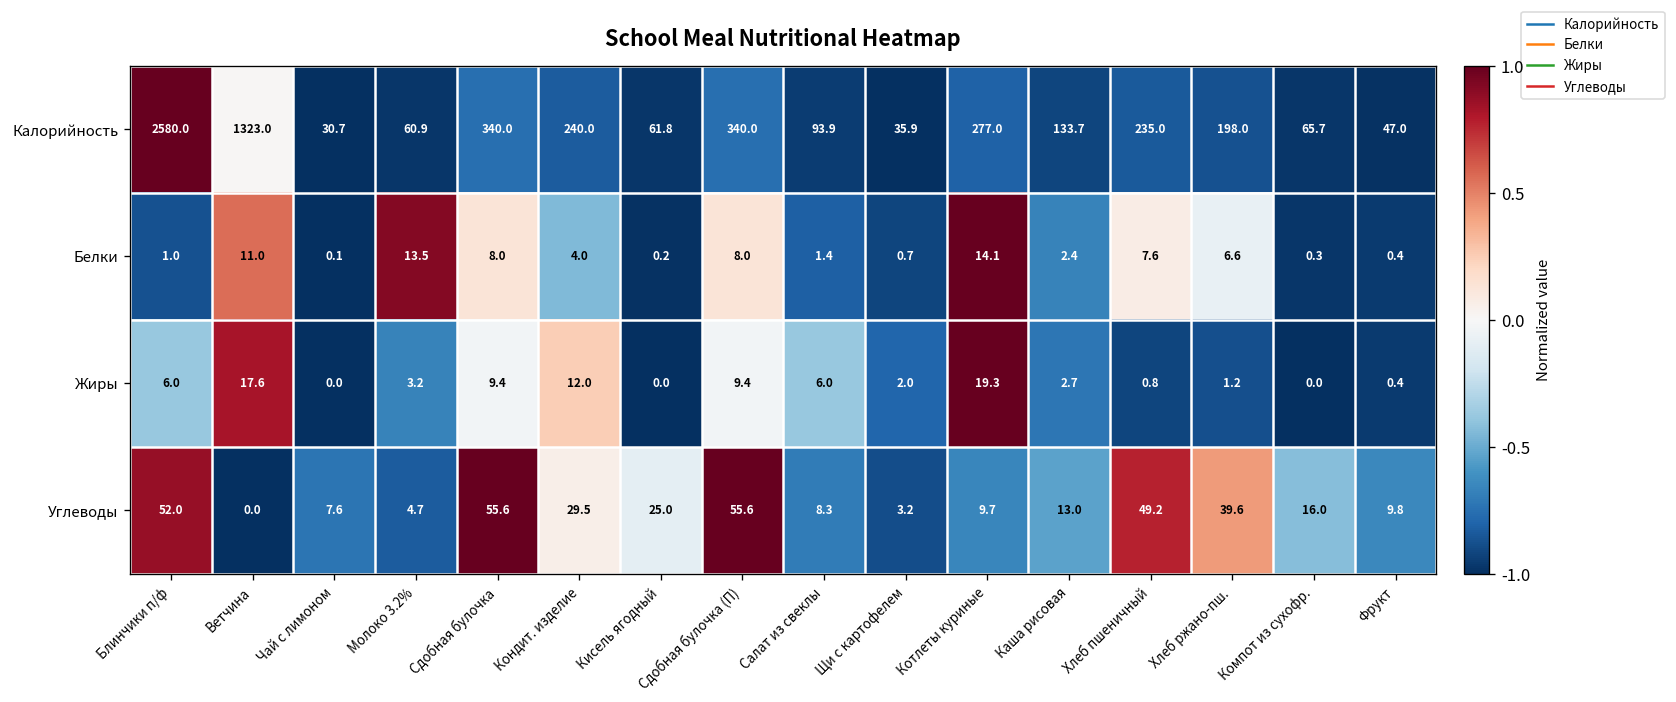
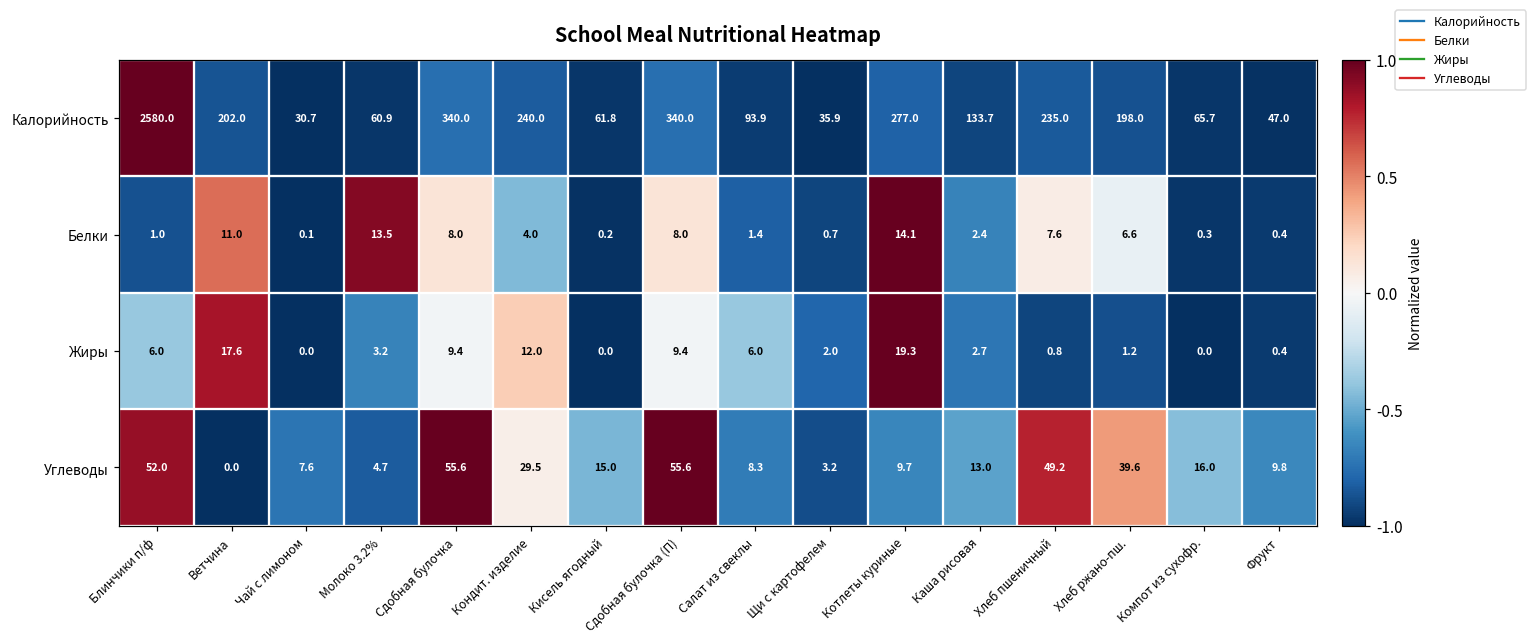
  {
    "Калорийность": {
      "Блинчики п/ф": 2580.0,
-     "Ветчина": 1323.0,
+     "Ветчина": 202.0,
      "Чай с лимоном": 30.7,
      "Молоко 3.2%": 60.9,
      "Сдобная булочка": 340.0,
      "Кондит. изделие": 240.0,
      "Кисель ягодный": 61.8,
      "Сдобная булочка (П)": 340.0,
      "Салат из свеклы": 93.9,
      "Щи с картофелем": 35.9,
      "Котлеты куриные": 277.0,
      "Каша рисовая": 133.7,
      "Хлеб пшеничный": 235.0,
      "Хлеб ржано-пш.": 198.0,
      "Компот из сухофр.": 65.7,
      "Фрукт": 47.0
    },
    "Белки": {
      "Блинчики п/ф": 1.0,
      "Ветчина": 11.0,
      "Чай с лимоном": 0.1,
      "Молоко 3.2%": 13.5,
      "Сдобная булочка": 8.0,
      "Кондит. изделие": 4.0,
      "Кисель ягодный": 0.2,
      "Сдобная булочка (П)": 8.0,
      "Салат из свеклы": 1.4,
      "Щи с картофелем": 0.7,
      "Котлеты куриные": 14.1,
      "Каша рисовая": 2.4,
      "Хлеб пшеничный": 7.6,
      "Хлеб ржано-пш.": 6.6,
      "Компот из сухофр.": 0.3,
      "Фрукт": 0.4
    },
    "Жиры": {
      "Блинчики п/ф": 6.0,
      "Ветчина": 17.6,
      "Чай с лимоном": 0.0,
      "Молоко 3.2%": 3.2,
      "Сдобная булочка": 9.4,
      "Кондит. изделие": 12.0,
      "Кисель ягодный": 0.0,
      "Сдобная булочка (П)": 9.4,
      "Салат из свеклы": 6.0,
      "Щи с картофелем": 2.0,
      "Котлеты куриные": 19.3,
      "Каша рисовая": 2.7,
      "Хлеб пшеничный": 0.8,
      "Хлеб ржано-пш.": 1.2,
      "Компот из сухофр.": 0.0,
      "Фрукт": 0.4
    },
    "Углеводы": {
      "Блинчики п/ф": 52.0,
      "Ветчина": 0.0,
      "Чай с лимоном": 7.6,
      "Молоко 3.2%": 4.7,
      "Сдобная булочка": 55.6,
      "Кондит. изделие": 29.5,
-     "Кисель ягодный": 25.0,
+     "Кисель ягодный": 15.0,
      "Сдобная булочка (П)": 55.6,
      "Салат из свеклы": 8.3,
      "Щи с картофелем": 3.2,
      "Котлеты куриные": 9.7,
      "Каша рисовая": 13.0,
      "Хлеб пшеничный": 49.2,
      "Хлеб ржано-пш.": 39.6,
      "Компот из сухофр.": 16.0,
      "Фрукт": 9.8
    }
  }
